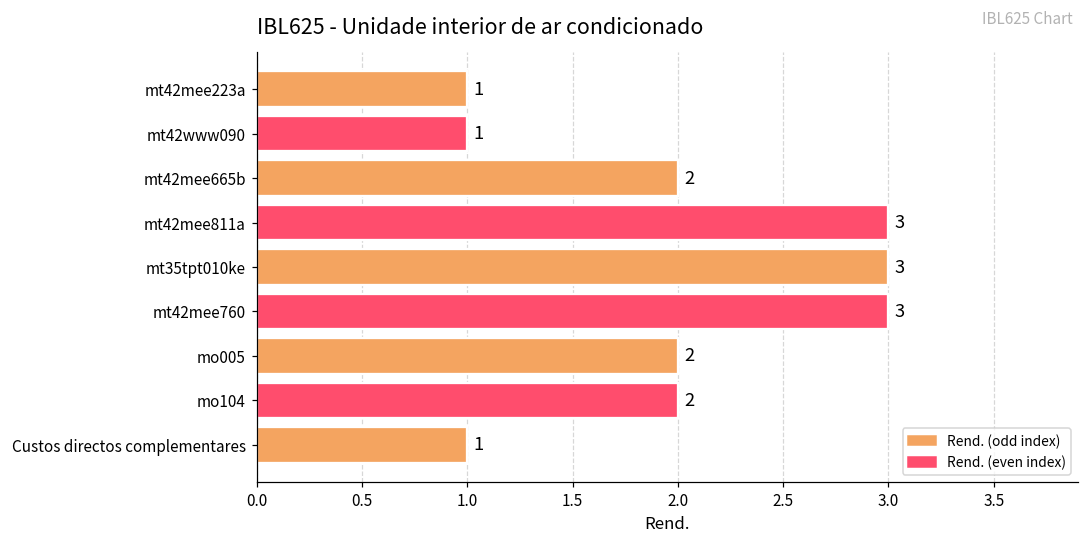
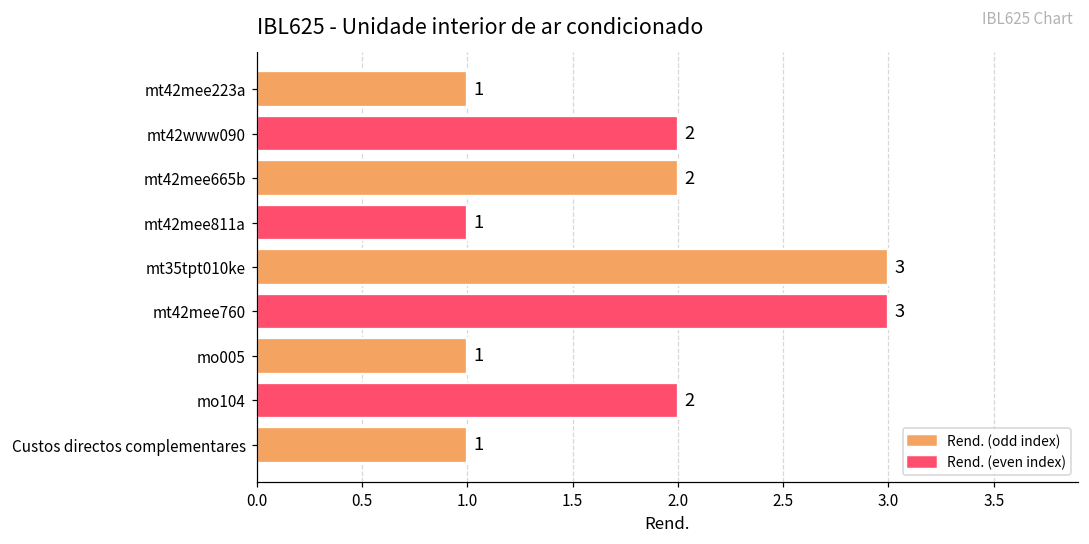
  {
    "mt42mee223a": 1,
-   "mt42www090": 1,
+   "mt42www090": 2,
    "mt42mee665b": 2,
-   "mt42mee811a": 3,
+   "mt42mee811a": 1,
    "mt35tpt010ke": 3,
    "mt42mee760": 3,
-   "mo005": 2,
+   "mo005": 1,
    "mo104": 2,
    "Custos directos complementares": 1
  }
